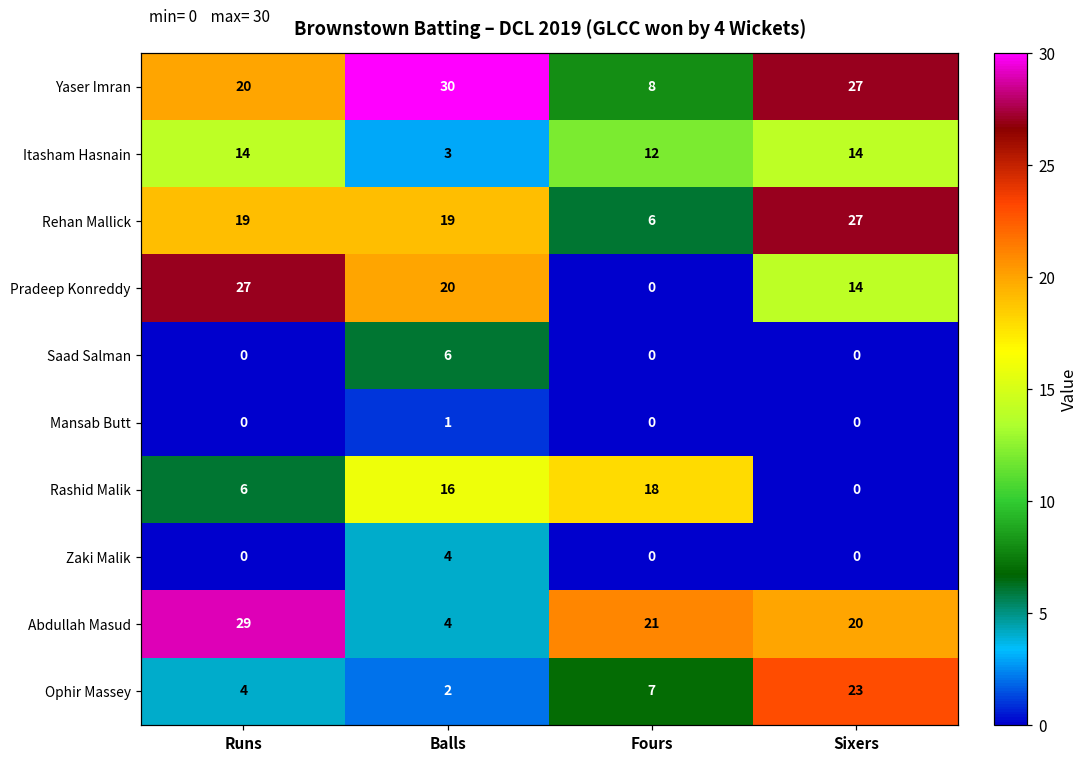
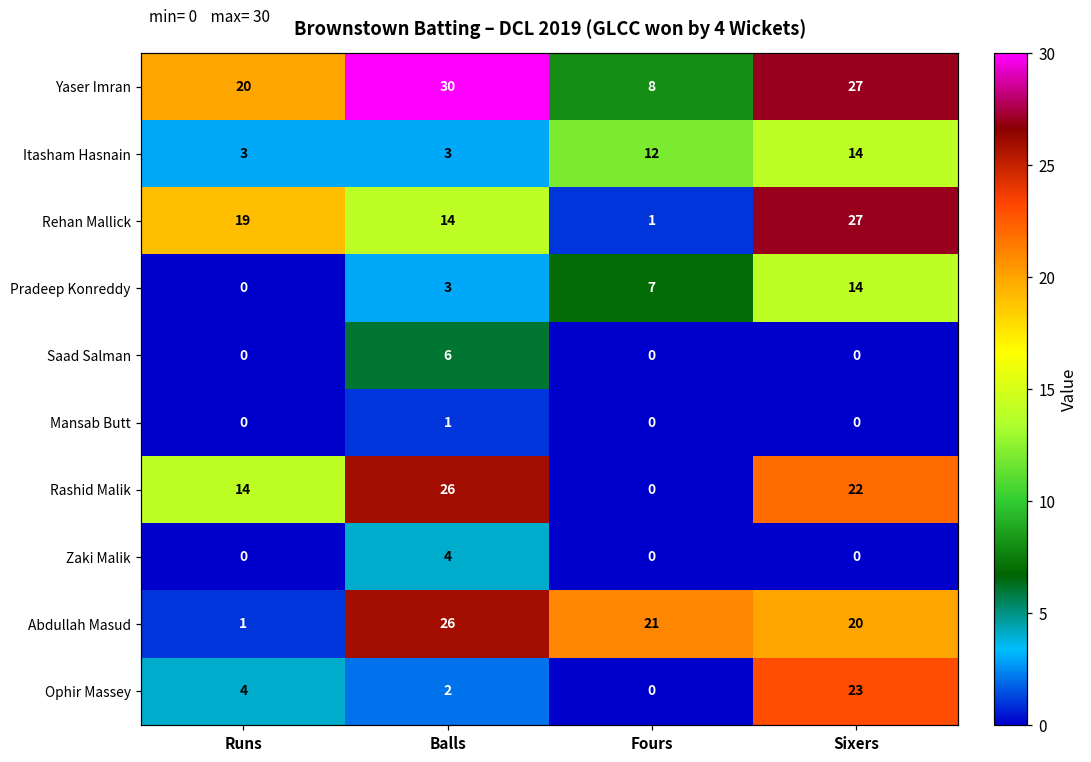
  {
    "Yaser Imran": {
      "Runs": 20,
      "Balls": 30,
      "Fours": 8,
      "Sixers": 27
    },
    "Itasham Hasnain": {
-     "Runs": 14,
+     "Runs": 3,
      "Balls": 3,
      "Fours": 12,
      "Sixers": 14
    },
    "Rehan Mallick": {
      "Runs": 19,
-     "Balls": 19,
-     "Fours": 6,
+     "Balls": 14,
+     "Fours": 1,
      "Sixers": 27
    },
    "Pradeep Konreddy": {
-     "Runs": 27,
-     "Balls": 20,
-     "Fours": 0,
+     "Runs": 0,
+     "Balls": 3,
+     "Fours": 7,
      "Sixers": 14
    },
    "Saad Salman": {
      "Runs": 0,
      "Balls": 6,
      "Fours": 0,
      "Sixers": 0
    },
    "Mansab Butt": {
      "Runs": 0,
      "Balls": 1,
      "Fours": 0,
      "Sixers": 0
    },
    "Rashid Malik": {
-     "Runs": 6,
-     "Balls": 16,
-     "Fours": 18,
-     "Sixers": 0
+     "Runs": 14,
+     "Balls": 26,
+     "Fours": 0,
+     "Sixers": 22
    },
    "Zaki Malik": {
      "Runs": 0,
      "Balls": 4,
      "Fours": 0,
      "Sixers": 0
    },
    "Abdullah Masud": {
-     "Runs": 29,
-     "Balls": 4,
+     "Runs": 1,
+     "Balls": 26,
      "Fours": 21,
      "Sixers": 20
    },
    "Ophir Massey": {
      "Runs": 4,
      "Balls": 2,
-     "Fours": 7,
+     "Fours": 0,
      "Sixers": 23
    }
  }
